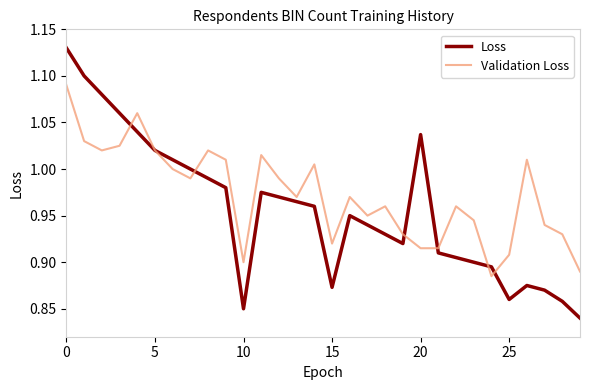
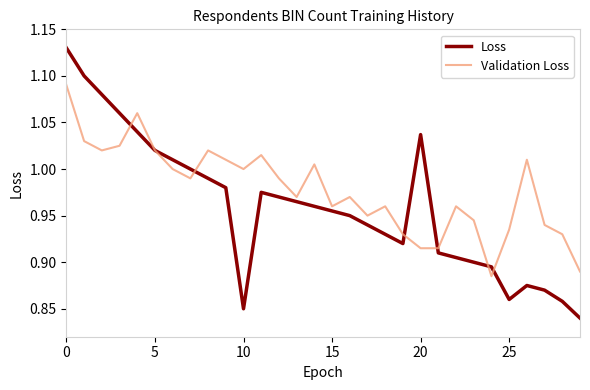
  {
    "Loss": {
      "0": 1.13,
      "10": 0.85,
-     "15": 0.87,
+     "15": 0.96,
      "20": 1.04,
      "25": 0.86
    },
    "Validation Loss": {
      "0": 1.09,
-     "10": 0.9,
-     "15": 0.92,
+     "10": 1.0,
+     "15": 0.96,
      "20": 0.92,
-     "25": 0.91
+     "25": 0.94
    }
  }
